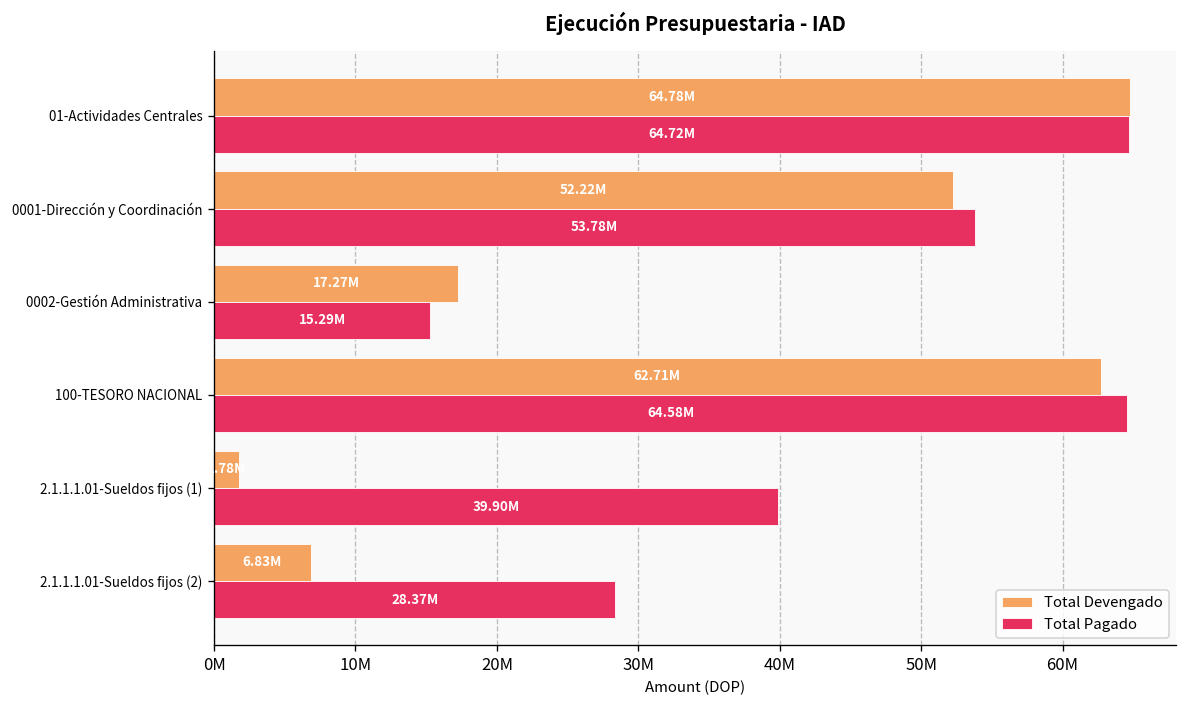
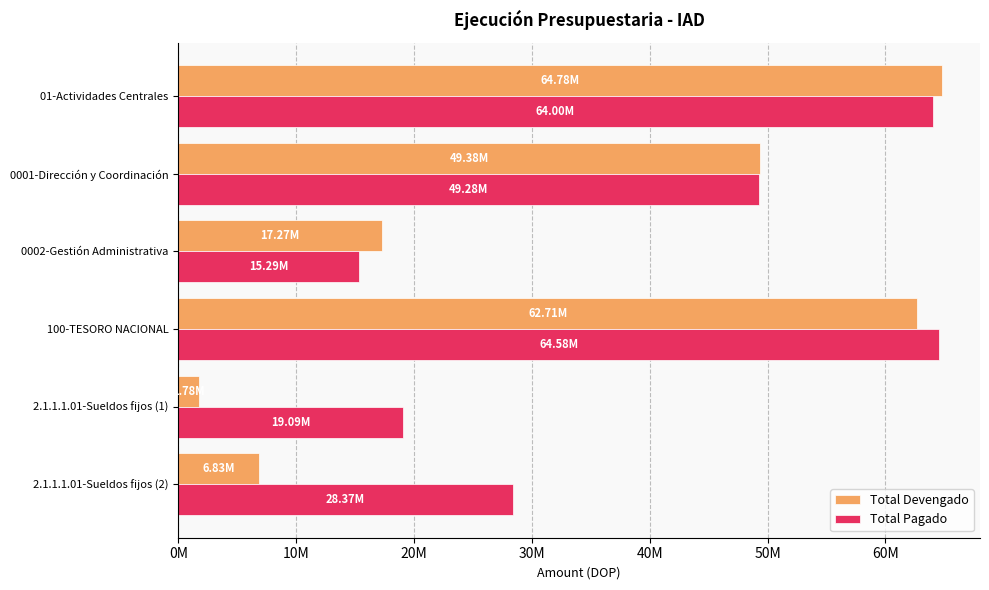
  {
    "Total Devengado": {
      "01-Actividades Centrales": "64.78M",
-     "0001-Dirección y Coordinación": "52.22M",
+     "0001-Dirección y Coordinación": "49.38M",
      "0002-Gestión Administrativa": "17.27M",
      "100-TESORO NACIONAL": "62.71M",
      "2.1.1.1.01-Sueldos fijos (1)": "1.78M",
      "2.1.1.1.01-Sueldos fijos (2)": "6.83M"
    },
    "Total Pagado": {
-     "01-Actividades Centrales": "64.72M",
-     "0001-Dirección y Coordinación": "53.78M",
+     "01-Actividades Centrales": "64.00M",
+     "0001-Dirección y Coordinación": "49.28M",
      "0002-Gestión Administrativa": "15.29M",
      "100-TESORO NACIONAL": "64.58M",
-     "2.1.1.1.01-Sueldos fijos (1)": "39.90M",
+     "2.1.1.1.01-Sueldos fijos (1)": "19.09M",
      "2.1.1.1.01-Sueldos fijos (2)": "28.37M"
    }
  }
